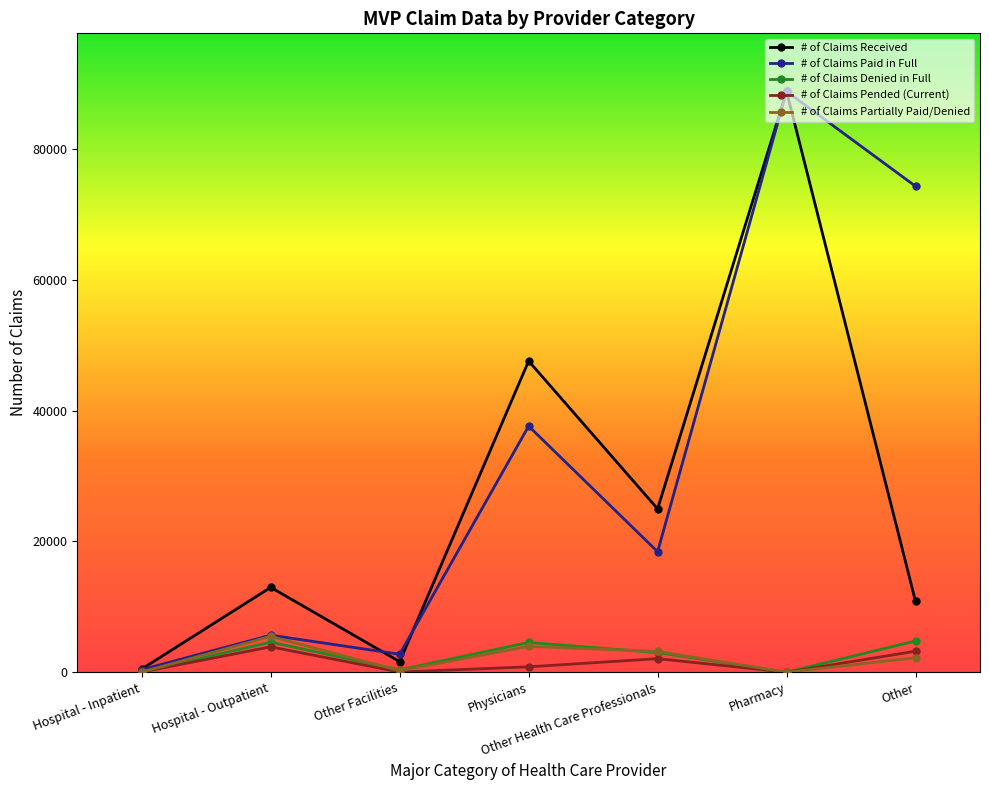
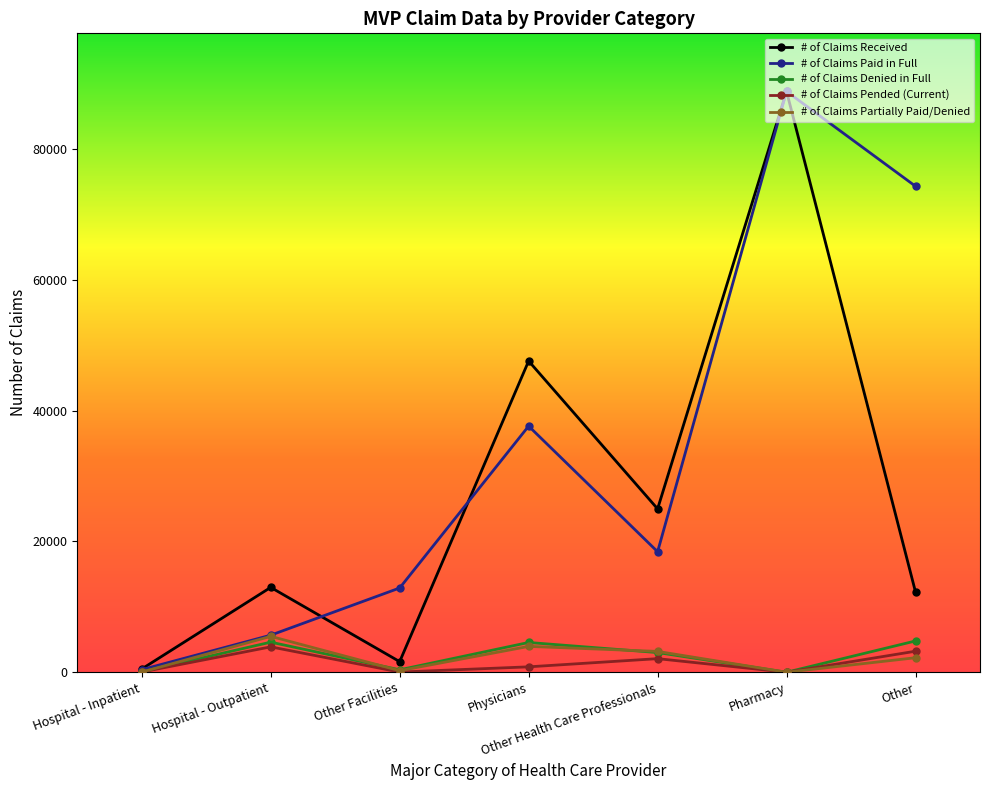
  {
    "# of Claims Received": {
      "Hospital - Outpatient": 13000,
      "Other Facilities": 2000,
      "Physicians": 48000,
      "Other Health Care Professionals": 25000,
-     "Other": 11000
+     "Other": 12000
    },
    "# of Claims Paid in Full": {
-     "Other Facilities": 3000,
+     "Other Facilities": 13000,
      "Physicians": 38000,
      "Other Health Care Professionals": 18000,
      "Other": 74000
    },
    "# of Claims Denied in Full": {
      "Hospital - Outpatient": 5000,
      "Physicians": 5000,
      "Other": 5000
    },
    "# of Claims Pended (Current)": {
      "Hospital - Outpatient": 4000,
      "Physicians": 1000,
      "Other Health Care Professionals": 2000,
      "Other": 3000
    },
    "# of Claims Partially Paid/Denied": {
      "Physicians": 4000,
      "Other": 2000
    }
  }
